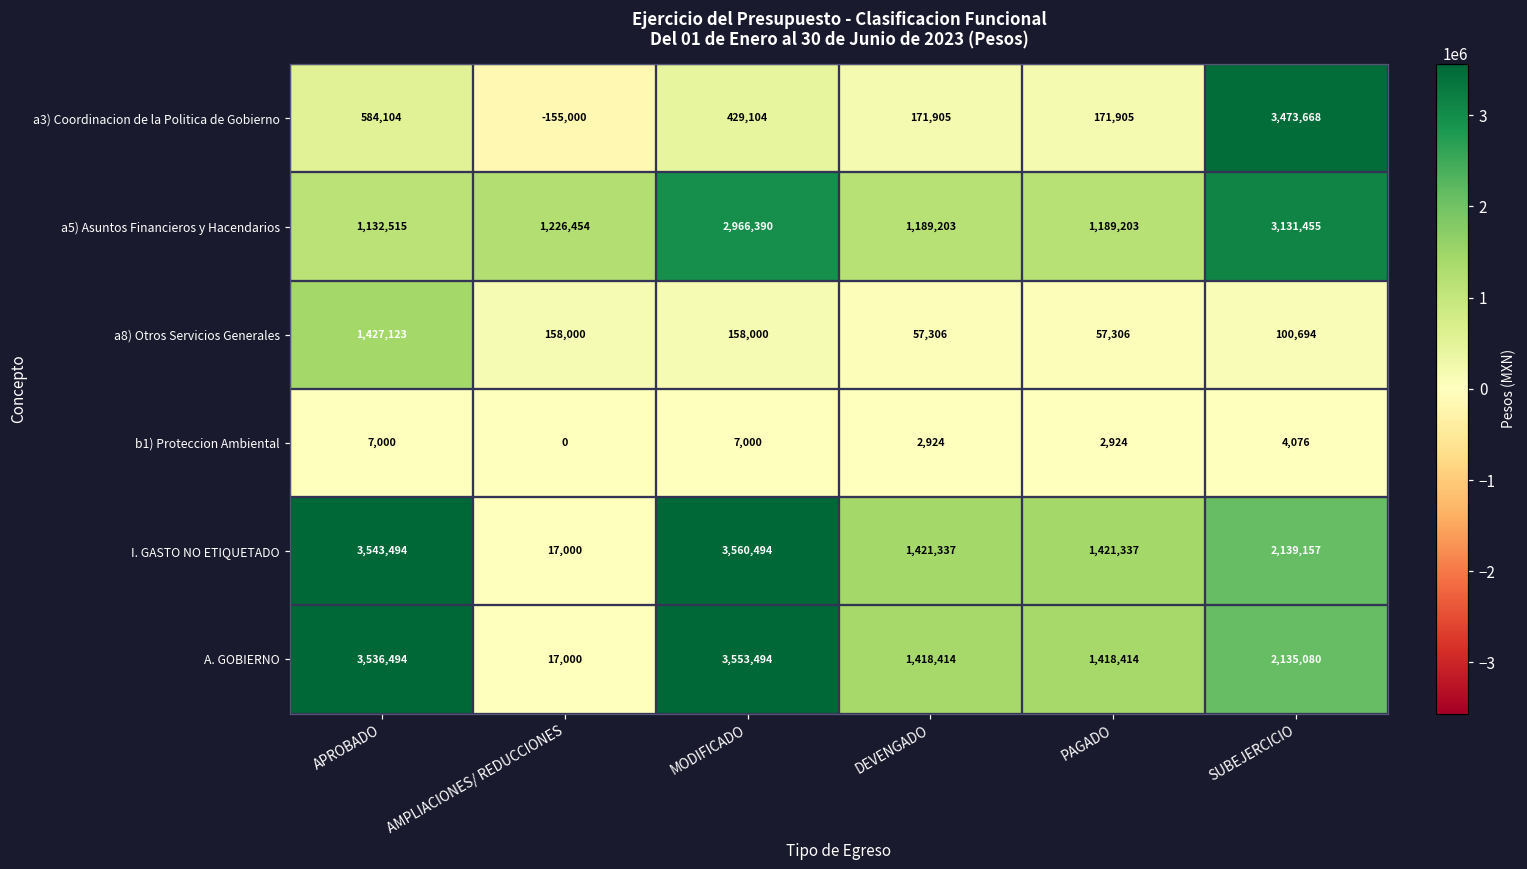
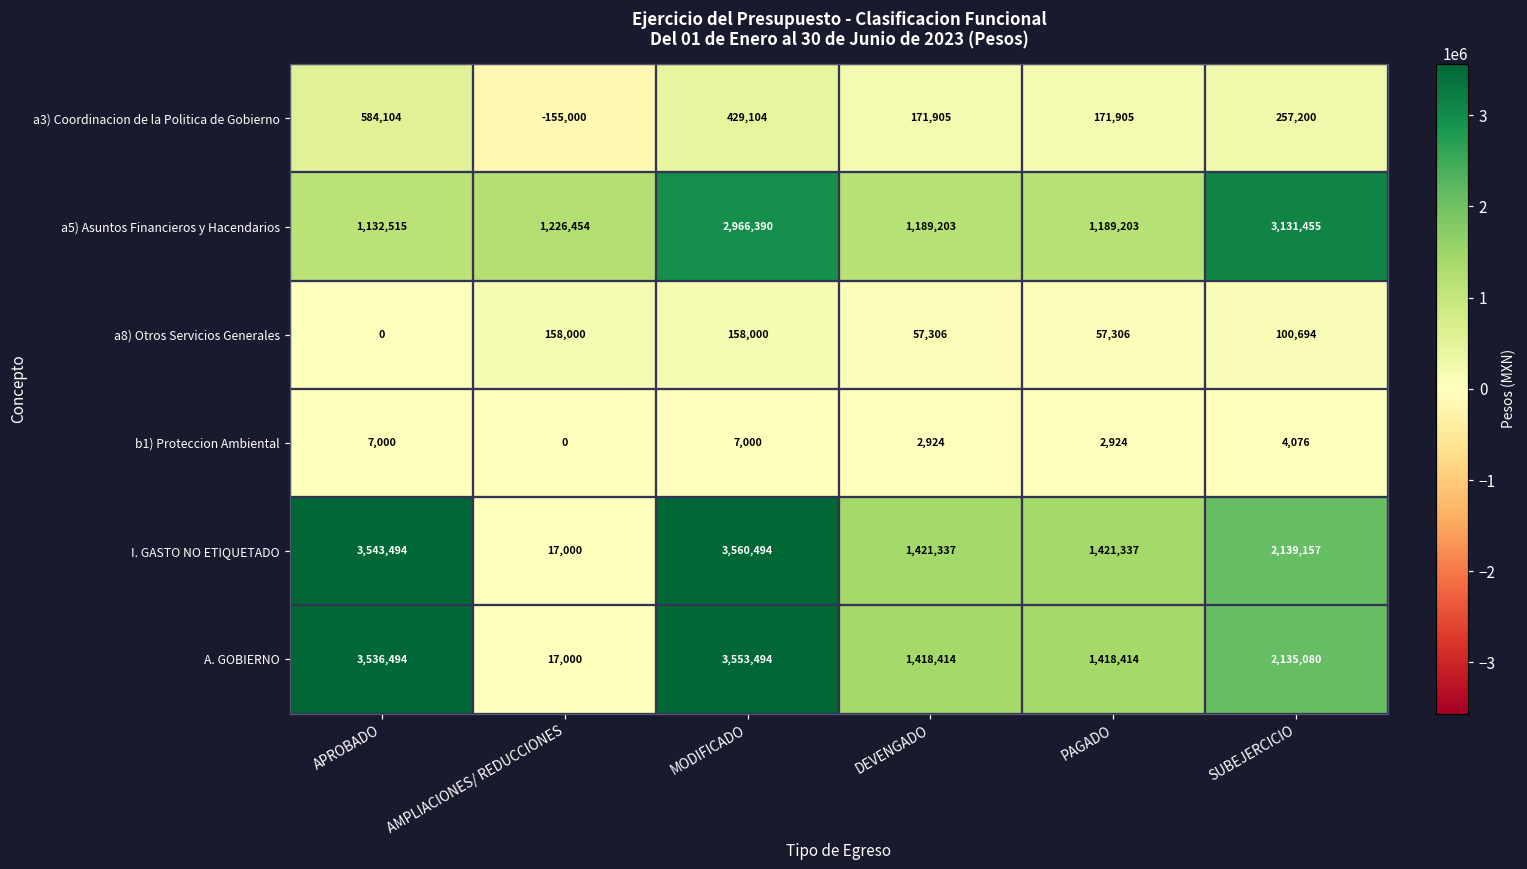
  {
    "a3) Coordinacion de la Politica de Gobierno": {
      "APROBADO": "584,104",
      "AMPLIACIONES/ REDUCCIONES": "-155,000",
      "MODIFICADO": "429,104",
      "DEVENGADO": "171,905",
      "PAGADO": "171,905",
-     "SUBEJERCICIO": "3,473,668"
+     "SUBEJERCICIO": "257,200"
    },
    "a5) Asuntos Financieros y Hacendarios": {
      "APROBADO": "1,132,515",
      "AMPLIACIONES/ REDUCCIONES": "1,226,454",
      "MODIFICADO": "2,966,390",
      "DEVENGADO": "1,189,203",
      "PAGADO": "1,189,203",
      "SUBEJERCICIO": "3,131,455"
    },
    "a8) Otros Servicios Generales": {
-     "APROBADO": "1,427,123",
+     "APROBADO": "0",
      "AMPLIACIONES/ REDUCCIONES": "158,000",
      "MODIFICADO": "158,000",
      "DEVENGADO": "57,306",
      "PAGADO": "57,306",
      "SUBEJERCICIO": "100,694"
    },
    "b1) Proteccion Ambiental": {
      "APROBADO": "7,000",
      "AMPLIACIONES/ REDUCCIONES": "0",
      "MODIFICADO": "7,000",
      "DEVENGADO": "2,924",
      "PAGADO": "2,924",
      "SUBEJERCICIO": "4,076"
    },
    "I. GASTO NO ETIQUETADO": {
      "APROBADO": "3,543,494",
      "AMPLIACIONES/ REDUCCIONES": "17,000",
      "MODIFICADO": "3,560,494",
      "DEVENGADO": "1,421,337",
      "PAGADO": "1,421,337",
      "SUBEJERCICIO": "2,139,157"
    },
    "A. GOBIERNO": {
      "APROBADO": "3,536,494",
      "AMPLIACIONES/ REDUCCIONES": "17,000",
      "MODIFICADO": "3,553,494",
      "DEVENGADO": "1,418,414",
      "PAGADO": "1,418,414",
      "SUBEJERCICIO": "2,135,080"
    }
  }
